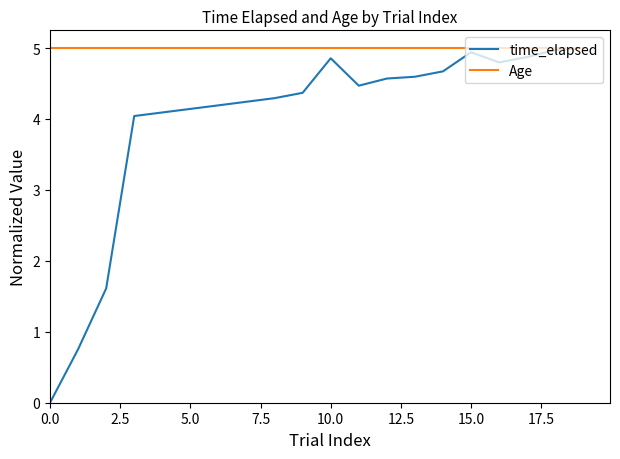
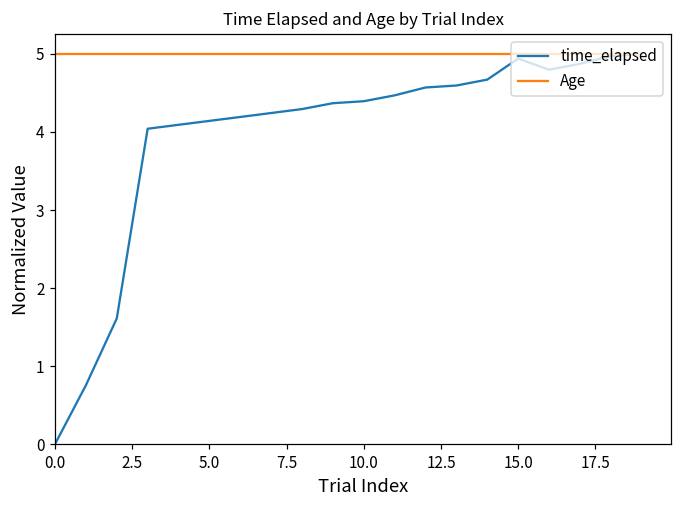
  {
    "time_elapsed": {
      "0.0": 0.0,
      "5.0": 4.1,
-     "10.0": 4.9
+     "10.0": 4.4
    },
    "Age": {
      "0.0": 5.0,
      "5.0": 5.0,
      "10.0": 5.0
    }
  }
